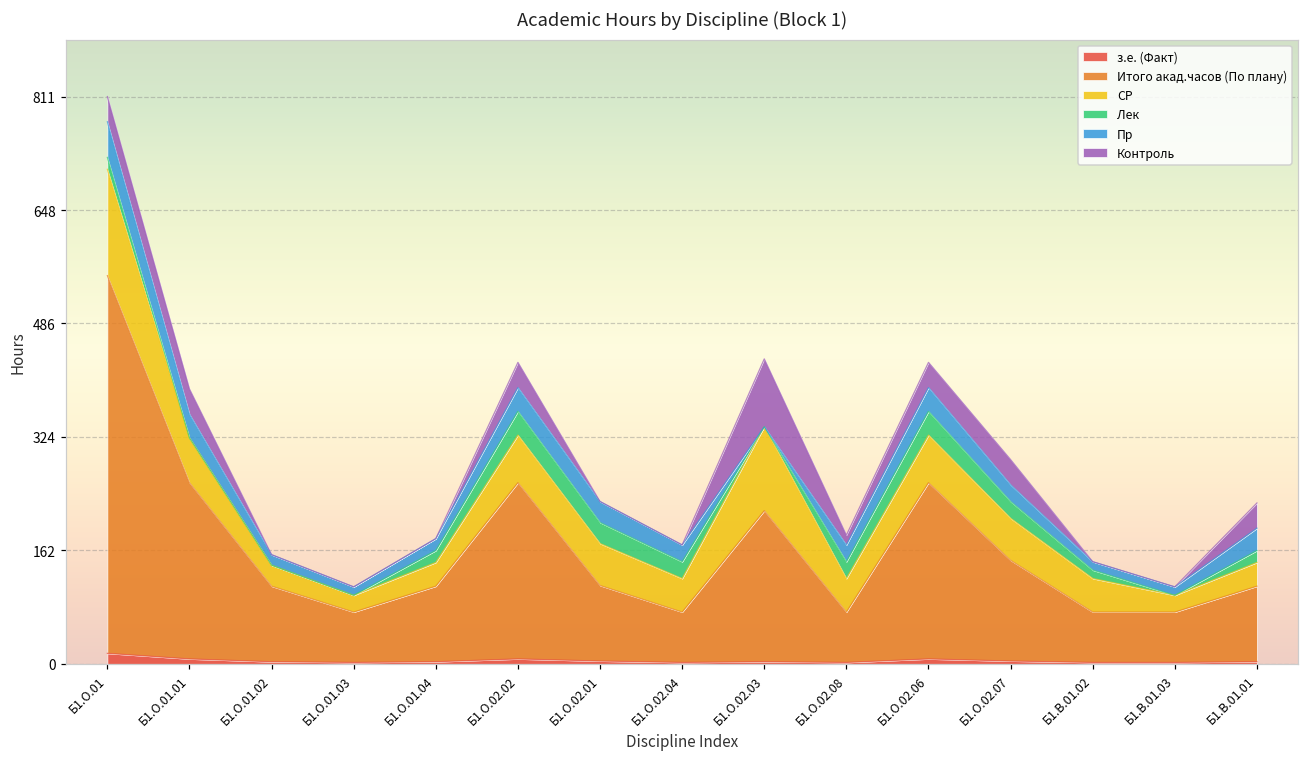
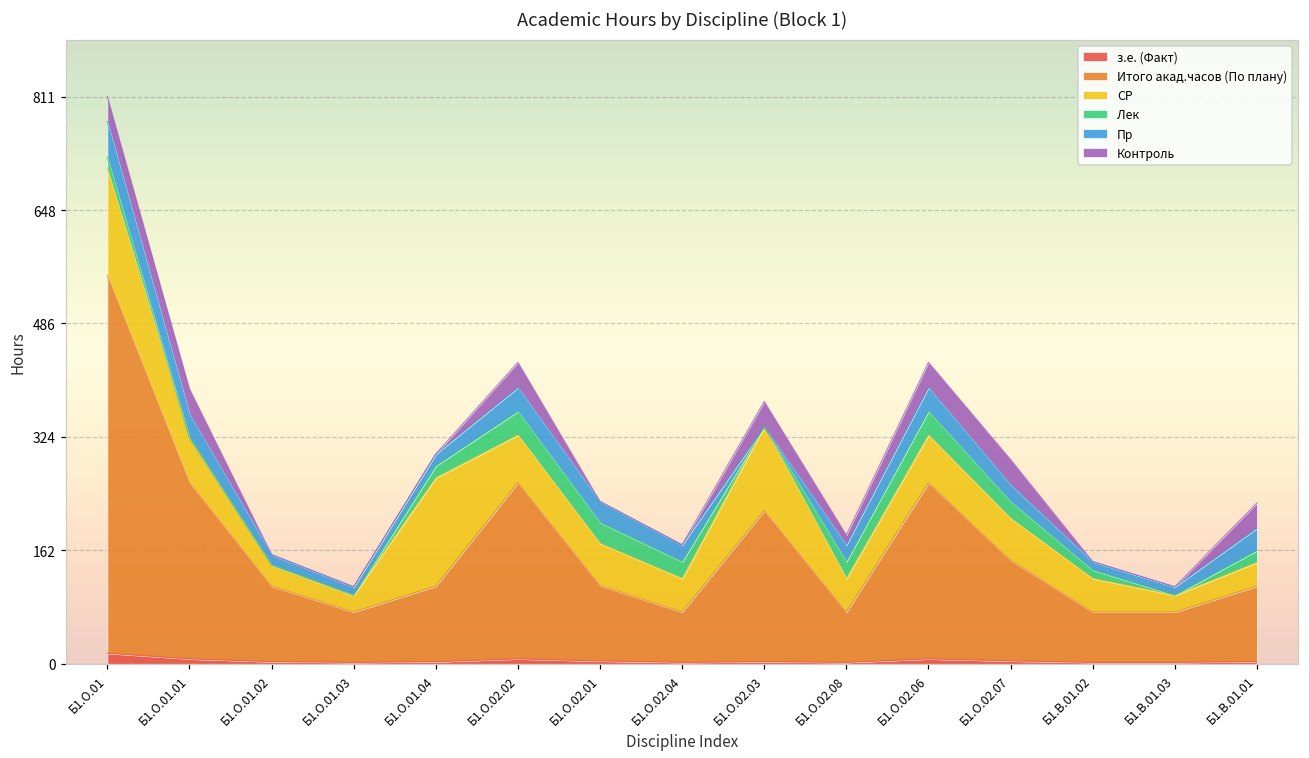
  {
    "СР": {
      "Б1.О.01": 150,
-     "Б1.О.01.04": 30,
+     "Б1.О.01.04": 160,
      "Б1.О.02.02": 70,
      "Б1.О.02.01": 60,
      "Б1.О.02.04": 50,
      "Б1.О.02.08": 50,
      "Б1.О.02.06": 70,
      "Б1.О.02.07": 60,
      "Б1.В.01.02": 50,
      "Б1.В.01.01": 30
    },
    "Лек": {
      "Б1.О.01": 20,
      "Б1.О.01.04": 20,
      "Б1.О.02.02": 30,
      "Б1.О.02.01": 30,
      "Б1.О.02.04": 20,
      "Б1.О.02.08": 20,
      "Б1.О.02.06": 30,
      "Б1.О.02.07": 20,
      "Б1.В.01.02": 10,
      "Б1.В.01.01": 20
    },
    "Пр": {
      "Б1.О.01": 50,
      "Б1.О.01.01": 30,
      "Б1.О.02.02": 30,
      "Б1.О.02.08": 20,
      "Б1.О.02.06": 30,
      "Б1.О.02.07": 20,
      "Б1.В.01.01": 30
    },
    "Контроль": {
      "Б1.О.01": 40,
      "Б1.О.01.01": 40,
      "Б1.О.02.02": 40,
-     "Б1.О.02.03": 100,
+     "Б1.О.02.03": 40,
      "Б1.О.02.08": 10,
      "Б1.О.02.06": 40,
      "Б1.О.02.07": 40,
      "Б1.В.01.01": 40
    }
  }
